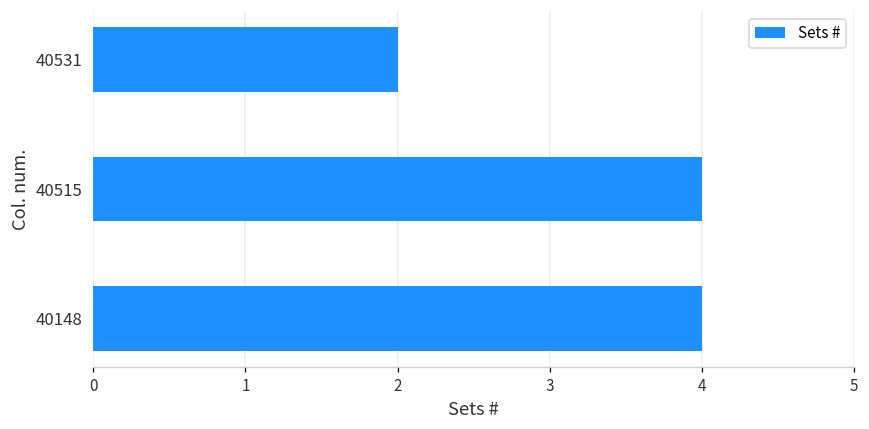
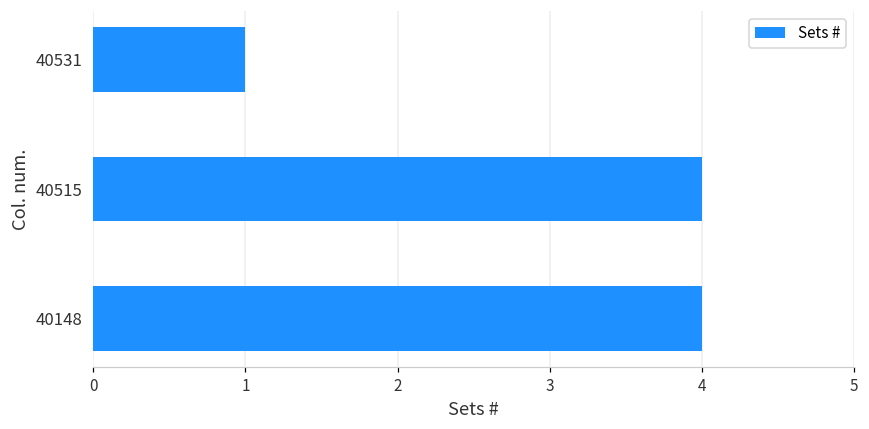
  {
-   "40531": 2,
+   "40531": 1,
    "40515": 4,
    "40148": 4
  }
